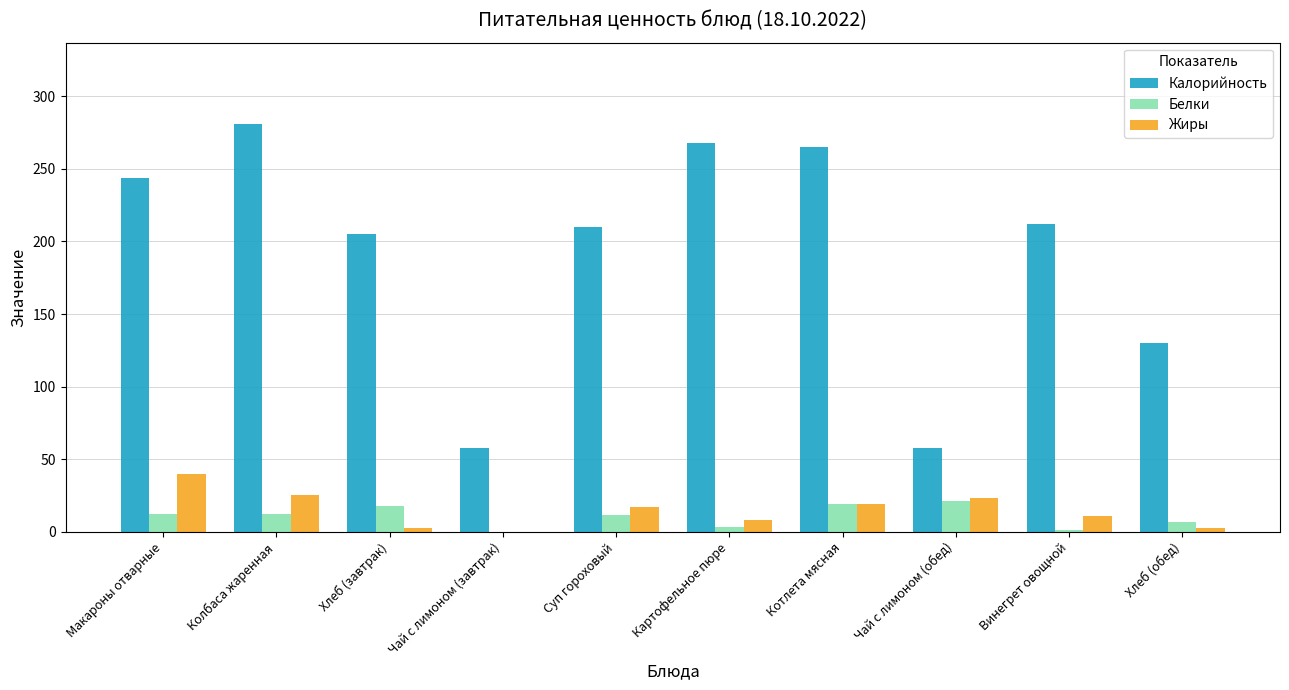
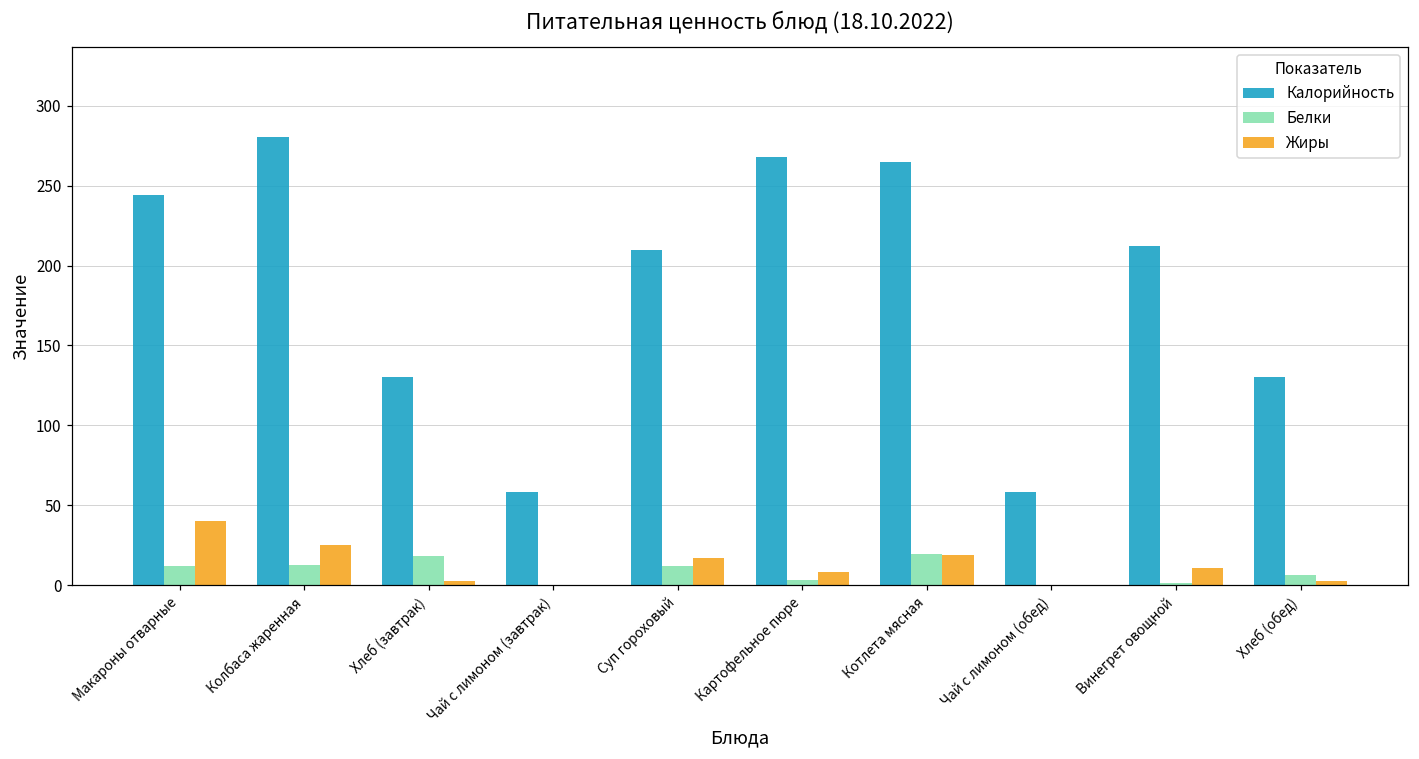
  {
    "Калорийность": {
      "Макароны отварные": 244,
      "Колбаса жаренная": 281,
-     "Хлеб (завтрак)": 205,
+     "Хлеб (завтрак)": 130,
      "Чай с лимоном (завтрак)": 58,
      "Суп гороховый": 210,
      "Картофельное пюре": 268,
      "Котлета мясная": 265,
      "Чай с лимоном (обед)": 58,
      "Винегрет овощной": 212,
      "Хлеб (обед)": 130
    },
    "Белки": {
      "Макароны отварные": 12,
      "Колбаса жаренная": 12,
      "Хлеб (завтрак)": 18,
      "Суп гороховый": 12,
      "Картофельное пюре": 3,
      "Котлета мясная": 19,
-     "Чай с лимоном (обед)": 21,
+     "Чай с лимоном (обед)": 0,
      "Хлеб (обед)": 7
    },
    "Жиры": {
      "Макароны отварные": 40,
      "Колбаса жаренная": 25,
      "Хлеб (завтрак)": 2,
      "Чай с лимоном (завтрак)": 0,
      "Суп гороховый": 17,
      "Картофельное пюре": 8,
      "Котлета мясная": 19,
-     "Чай с лимоном (обед)": 23,
+     "Чай с лимоном (обед)": 0,
      "Винегрет овощной": 11,
      "Хлеб (обед)": 2
    }
  }
